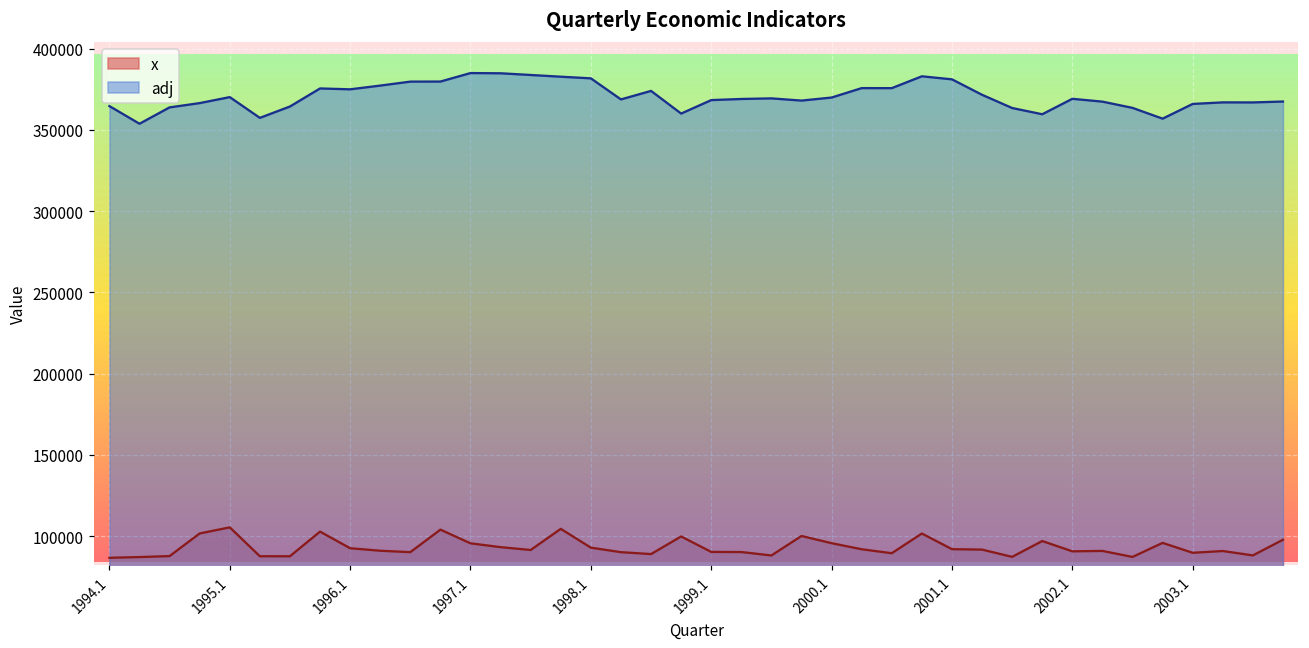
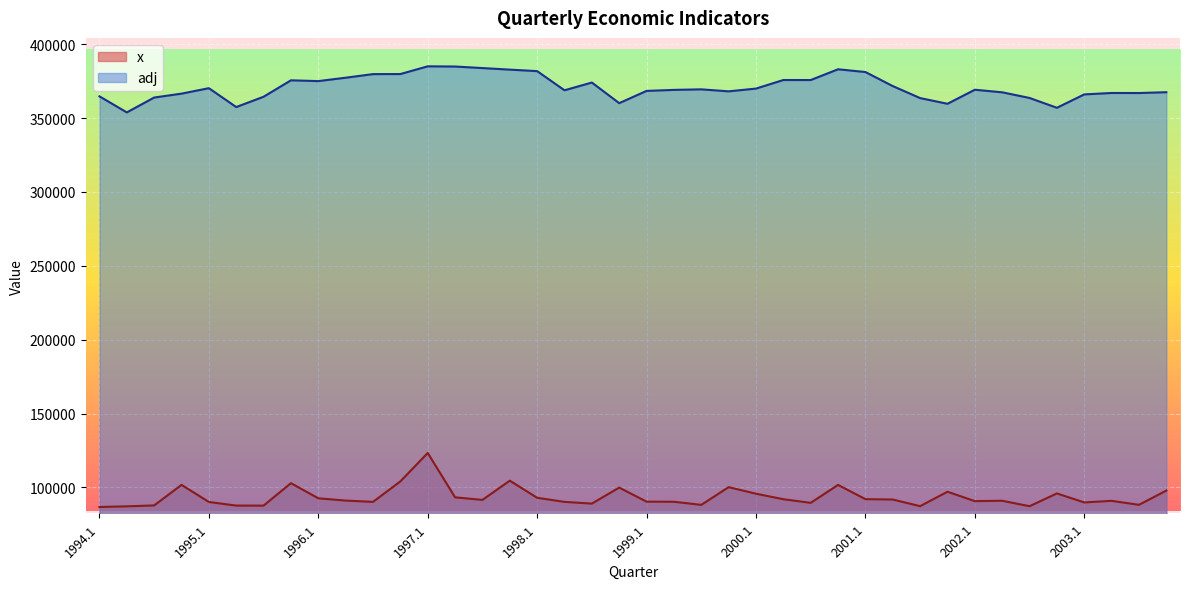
  {
    "x": {
      "1994.1": 87000,
-     "1995.1": 105000,
+     "1995.1": 90000,
      "1996.1": 93000,
-     "1997.1": 96000,
+     "1997.1": 123000,
      "1998.1": 93000,
      "1999.1": 90000,
      "2000.1": 96000,
      "2001.1": 92000,
      "2002.1": 91000,
      "2003.1": 90000
    },
    "adj": {
      "1994.1": 365000,
      "1995.1": 370000,
      "1996.1": 375000,
      "1997.1": 385000,
      "1998.1": 382000,
      "1999.1": 368000,
      "2000.1": 370000,
      "2001.1": 381000,
      "2002.1": 369000,
      "2003.1": 366000
    }
  }
